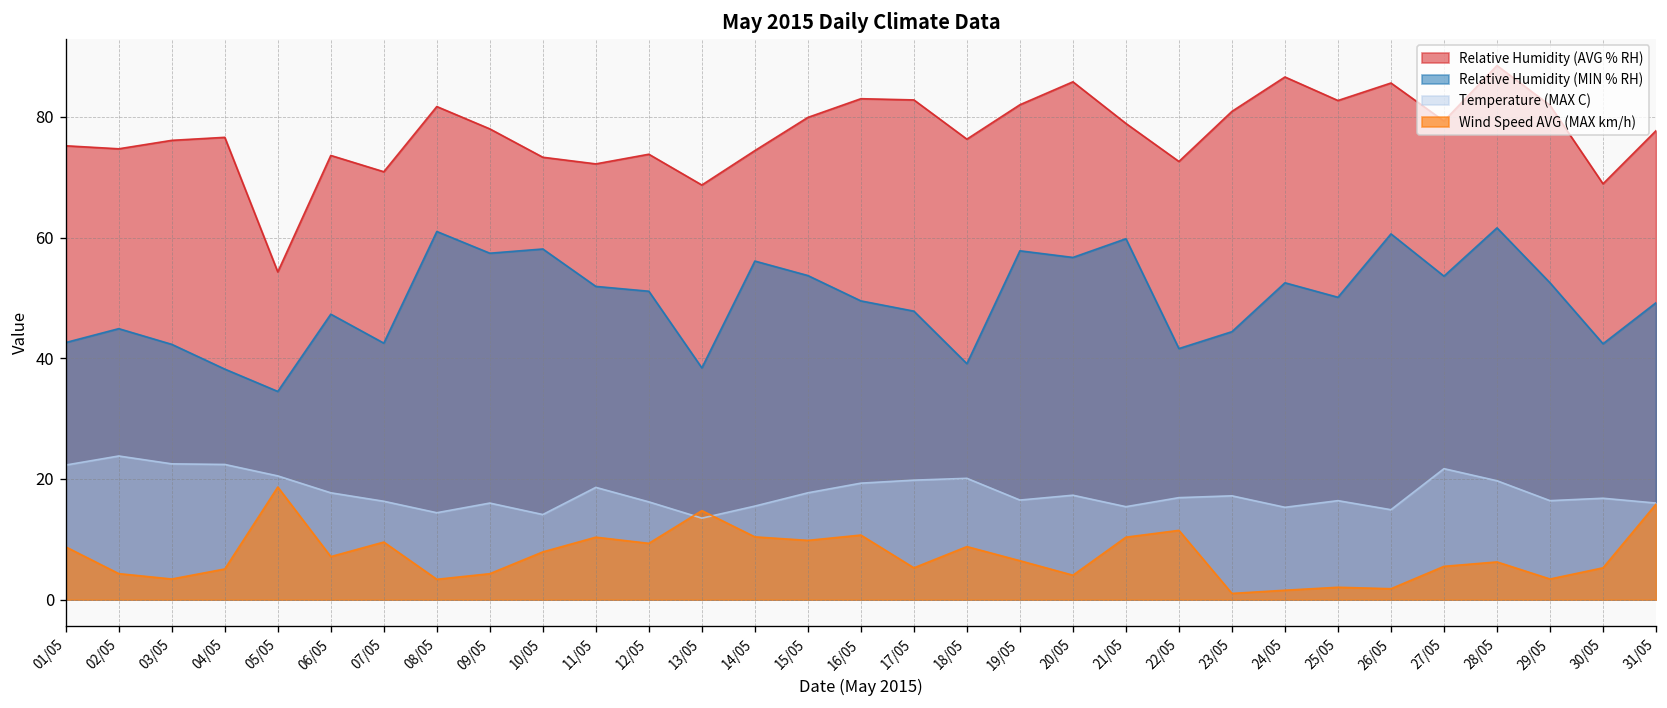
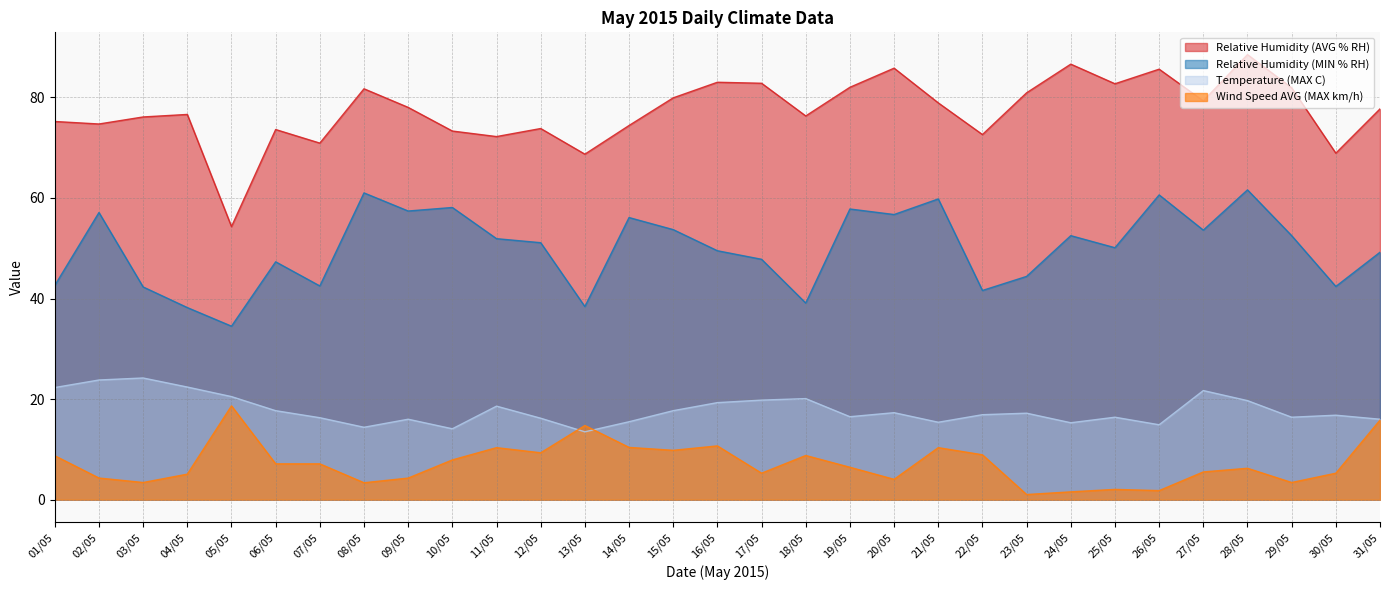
  {
    "Relative Humidity (AVG % RH)": {
      "01/05": 75,
      "02/05": 75,
      "03/05": 76,
      "04/05": 77,
      "05/05": 54,
      "06/05": 74,
      "07/05": 71,
      "08/05": 82,
      "09/05": 78,
      "10/05": 73,
      "11/05": 72,
      "12/05": 74,
      "13/05": 69,
      "14/05": 74,
      "15/05": 80,
      "16/05": 83,
      "17/05": 83,
      "18/05": 76,
      "19/05": 82,
      "20/05": 86,
      "21/05": 79,
      "22/05": 73,
      "23/05": 81,
      "24/05": 87,
      "25/05": 83,
      "26/05": 86,
      "30/05": 69,
      "31/05": 78
    },
    "Relative Humidity (MIN % RH)": {
      "01/05": 43,
-     "02/05": 45,
+     "02/05": 57,
      "03/05": 42,
      "04/05": 38,
      "05/05": 35,
      "06/05": 47,
      "07/05": 43,
      "08/05": 61,
      "09/05": 57,
      "10/05": 58,
      "11/05": 52,
      "12/05": 51,
      "13/05": 38,
      "14/05": 56,
      "15/05": 54,
      "16/05": 50,
      "17/05": 48,
      "18/05": 39,
      "19/05": 58,
      "20/05": 57,
      "21/05": 60,
      "22/05": 42,
      "23/05": 44,
      "24/05": 53,
      "25/05": 50,
      "26/05": 61,
      "27/05": 54,
      "28/05": 62,
      "29/05": 53,
      "30/05": 42,
      "31/05": 49
    },
    "Temperature (MAX C)": {
      "01/05": 22,
      "02/05": 24,
-     "03/05": 23,
+     "03/05": 24,
      "04/05": 22,
      "05/05": 21,
      "06/05": 18,
      "07/05": 16,
      "08/05": 14,
      "09/05": 16,
      "10/05": 14,
      "11/05": 19,
      "12/05": 16,
      "13/05": 14,
      "14/05": 16,
      "15/05": 18,
      "16/05": 19,
      "17/05": 20,
      "18/05": 20,
      "19/05": 17,
      "20/05": 17,
      "21/05": 15,
      "22/05": 17,
      "23/05": 17,
      "24/05": 15,
      "25/05": 16,
      "26/05": 15,
      "27/05": 22,
      "28/05": 20,
      "29/05": 16,
      "30/05": 17
    },
    "Wind Speed AVG (MAX km/h)": {
      "01/05": 9,
      "02/05": 4,
      "03/05": 3,
      "04/05": 5,
      "05/05": 19,
      "06/05": 7,
-     "07/05": 10,
+     "07/05": 7,
      "08/05": 3,
      "09/05": 4,
      "10/05": 8,
      "11/05": 10,
      "12/05": 9,
      "13/05": 15,
      "14/05": 10,
      "15/05": 10,
      "16/05": 11,
      "17/05": 5,
      "18/05": 9,
      "19/05": 6,
      "20/05": 4,
      "21/05": 10,
-     "22/05": 11,
+     "22/05": 9,
      "23/05": 1,
      "24/05": 2,
      "25/05": 2,
      "26/05": 2,
      "27/05": 6,
      "28/05": 6,
      "29/05": 3,
      "30/05": 5
    }
  }
